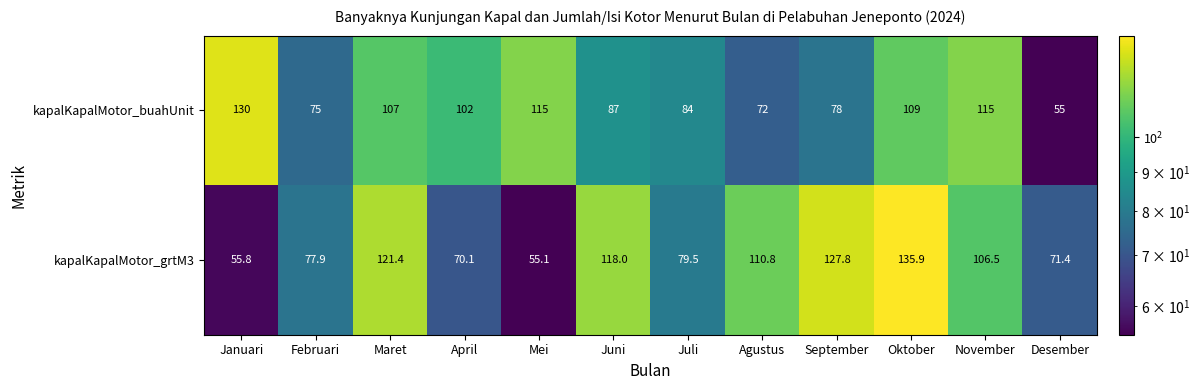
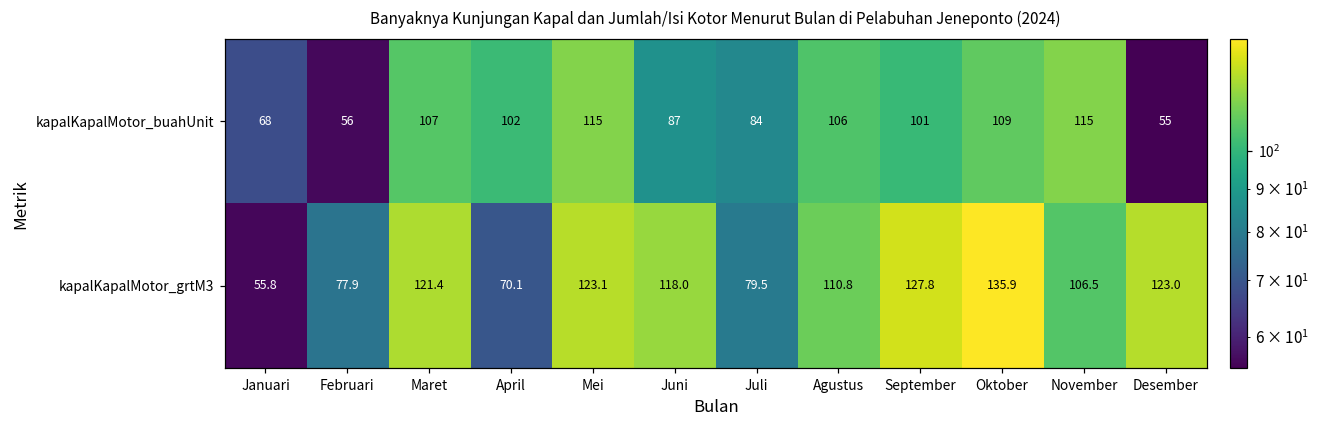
  {
    "kapalKapalMotor_buahUnit": {
-     "Januari": 130,
-     "Februari": 75,
+     "Januari": 68,
+     "Februari": 56,
      "Maret": 107,
      "April": 102,
      "Mei": 115,
      "Juni": 87,
      "Juli": 84,
-     "Agustus": 72,
-     "September": 78,
+     "Agustus": 106,
+     "September": 101,
      "Oktober": 109,
      "November": 115,
      "Desember": 55
    },
    "kapalKapalMotor_grtM3": {
      "Januari": 55.8,
      "Februari": 77.9,
      "Maret": 121.4,
      "April": 70.1,
-     "Mei": 55.1,
+     "Mei": 123.1,
      "Juni": 118.0,
      "Juli": 79.5,
      "Agustus": 110.8,
      "September": 127.8,
      "Oktober": 135.9,
      "November": 106.5,
-     "Desember": 71.4
+     "Desember": 123.0
    }
  }
